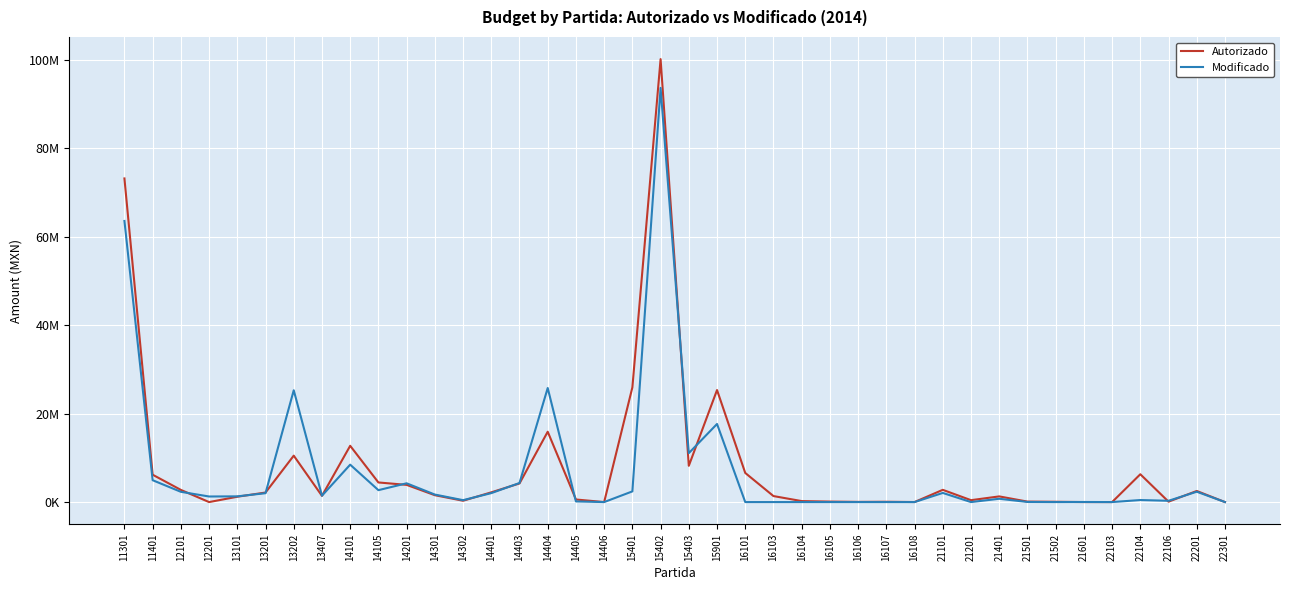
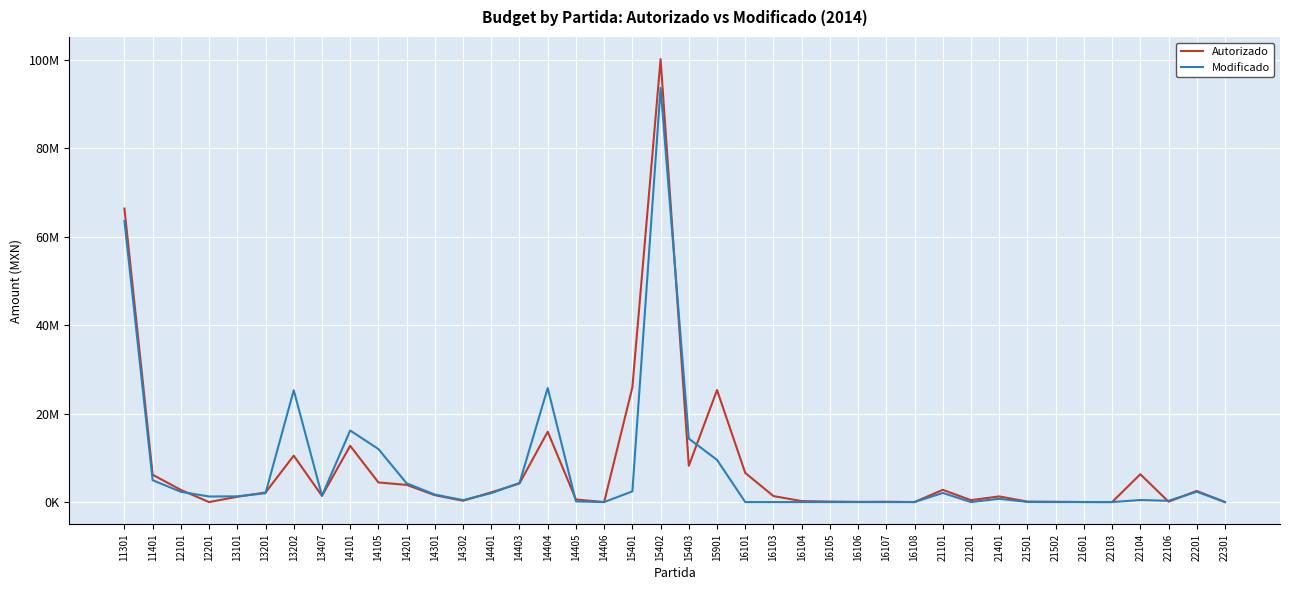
  {
    "Autorizado": {
-     "11301": 73000000,
+     "11301": 66000000,
      "11401": 6000000,
      "12201": 0,
      "13202": 10000000,
      "14101": 13000000,
      "14105": 4000000,
      "14404": 16000000,
      "15401": 26000000,
      "15402": 100000000,
      "15403": 8000000,
      "15901": 25000000,
      "16101": 7000000,
      "16103": 1000000,
      "21101": 3000000,
      "22104": 6000000
    },
    "Modificado": {
      "11301": 64000000,
      "11401": 5000000,
      "12201": 1000000,
      "13202": 25000000,
-     "14101": 8000000,
-     "14105": 3000000,
+     "14101": 16000000,
+     "14105": 12000000,
      "14404": 26000000,
      "15401": 2000000,
      "15402": 94000000,
-     "15403": 11000000,
-     "15901": 18000000,
+     "15403": 14000000,
+     "15901": 10000000,
      "16101": 0,
      "16103": 0,
      "21101": 2000000,
      "22104": 0
    }
  }
